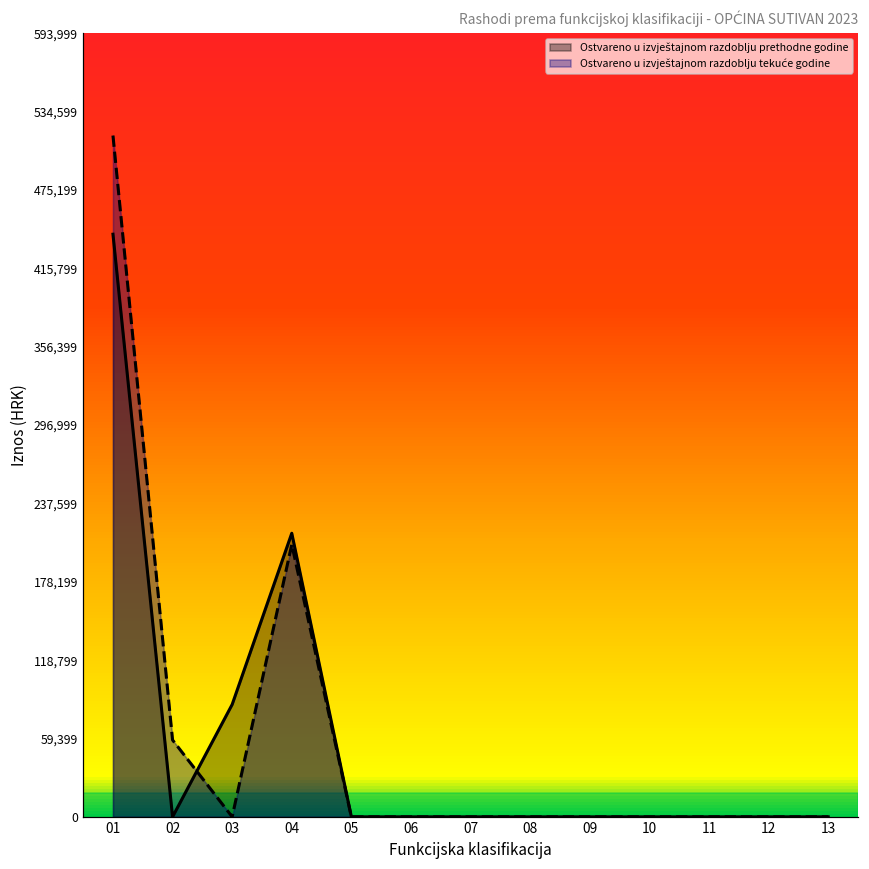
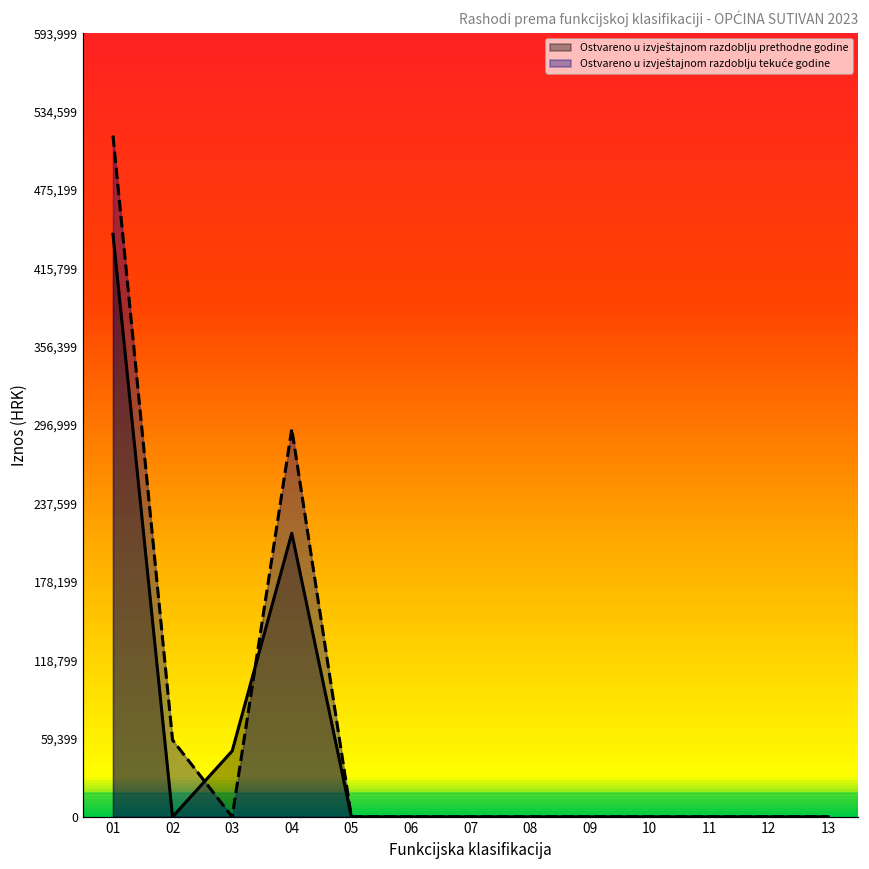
  {
    "Ostvareno u izvještajnom razdoblju prethodne godine": {
      "01": "442,000",
-     "03": "85,000",
+     "03": "50,000",
      "04": "215,000"
    },
    "Ostvareno u izvještajnom razdoblju tekuće godine": {
      "01": "517,000",
      "02": "58,000",
-     "04": "207,000"
+     "04": "294,000"
    }
  }
